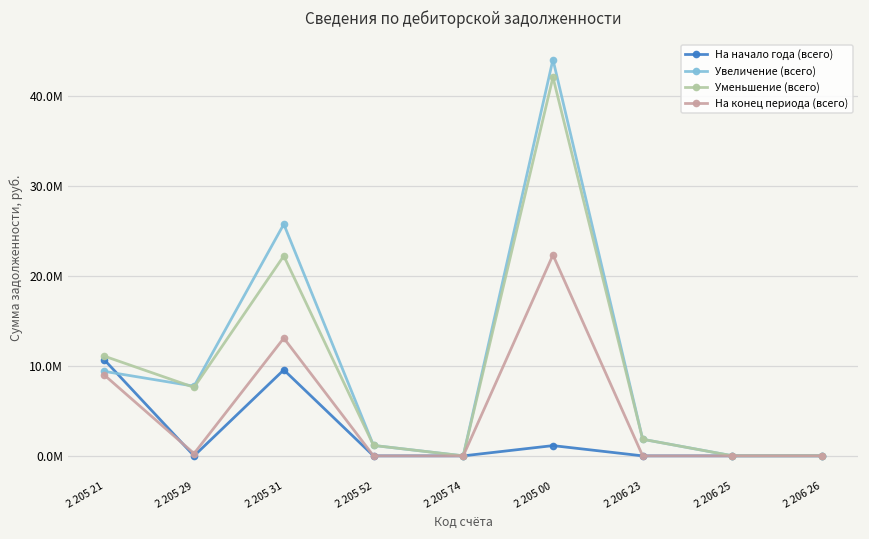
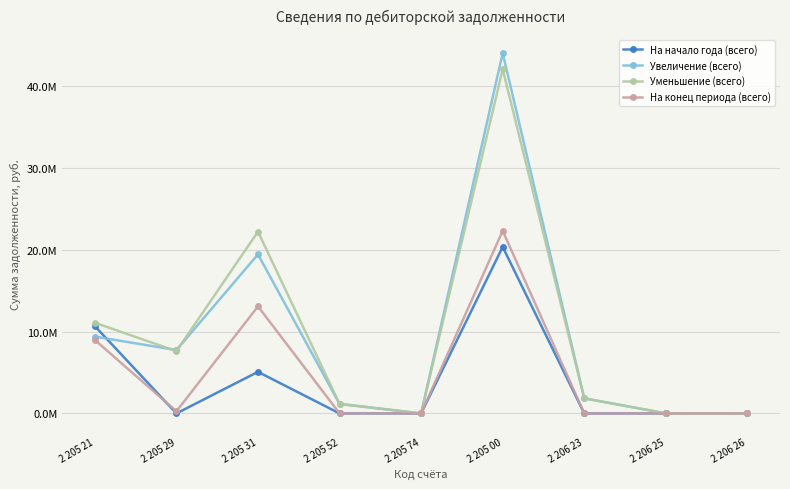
  {
    "На начало года (всего)": {
      "2 205 21": 11000000,
-     "2 205 31": 10000000,
-     "2 205 00": 1000000
+     "2 205 31": 5000000,
+     "2 205 00": 20000000
    },
    "Увеличение (всего)": {
      "2 205 21": 9000000,
-     "2 205 31": 26000000,
+     "2 205 31": 19000000,
      "2 205 00": 44000000
    }
  }
